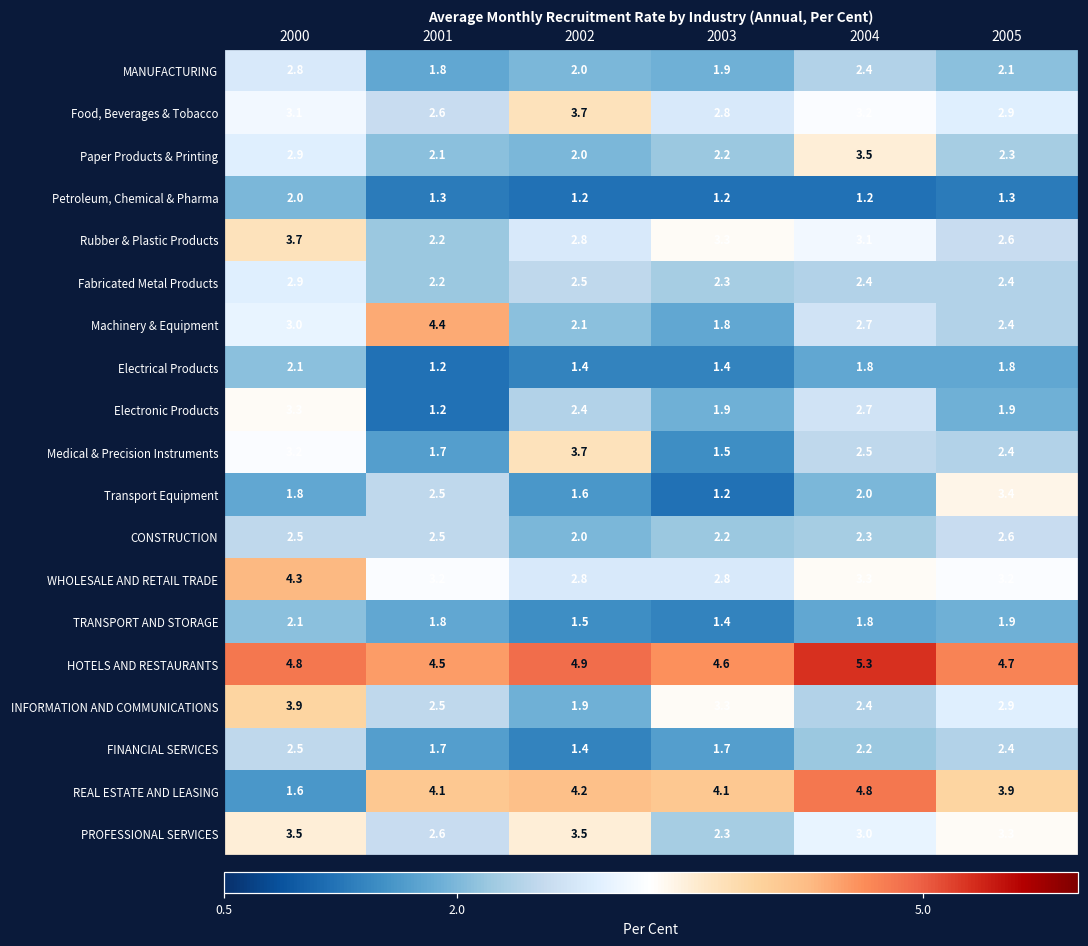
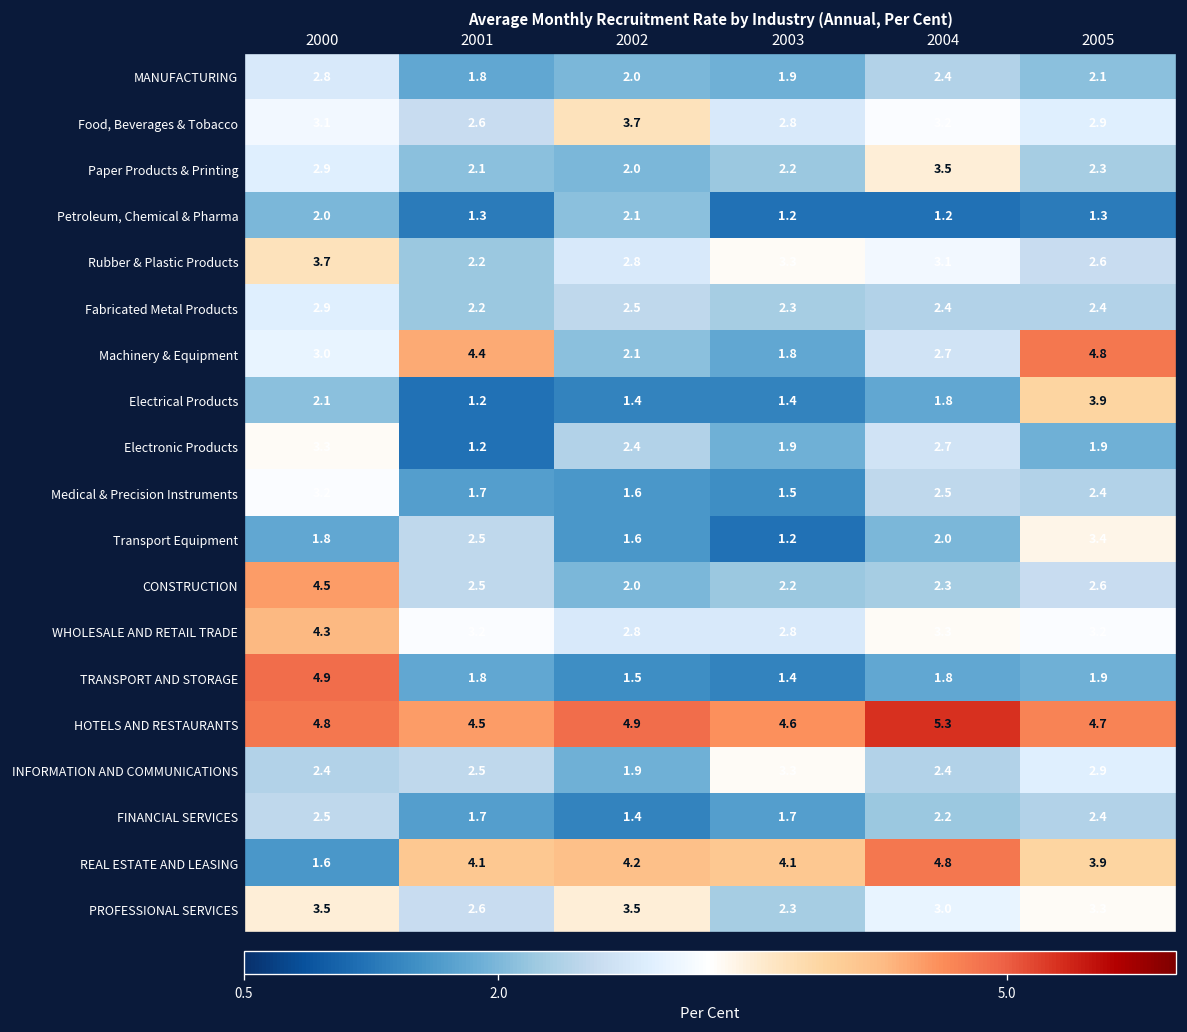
  {
    "MANUFACTURING": {
      "2001": 1.8,
      "2002": 2.0,
      "2003": 1.9,
      "2004": 2.4,
      "2005": 2.1
    },
    "Food, Beverages & Tobacco": {
      "2001": 2.6,
      "2002": 3.7
    },
    "Paper Products & Printing": {
      "2001": 2.1,
      "2002": 2.0,
      "2003": 2.2,
      "2004": 3.5,
      "2005": 2.3
    },
    "Petroleum, Chemical & Pharma": {
      "2000": 2.0,
      "2001": 1.3,
-     "2002": 1.2,
+     "2002": 2.1,
      "2003": 1.2,
      "2004": 1.2,
      "2005": 1.3
    },
    "Rubber & Plastic Products": {
      "2000": 3.7,
      "2001": 2.2,
      "2005": 2.6
    },
    "Fabricated Metal Products": {
      "2001": 2.2,
      "2002": 2.5,
      "2003": 2.3,
      "2004": 2.4,
      "2005": 2.4
    },
    "Machinery & Equipment": {
      "2001": 4.4,
      "2002": 2.1,
      "2003": 1.8,
-     "2005": 2.4
+     "2005": 4.8
    },
    "Electrical Products": {
      "2000": 2.1,
      "2001": 1.2,
      "2002": 1.4,
      "2003": 1.4,
      "2004": 1.8,
-     "2005": 1.8
+     "2005": 3.9
    },
    "Electronic Products": {
      "2001": 1.2,
      "2002": 2.4,
      "2003": 1.9,
      "2005": 1.9
    },
    "Medical & Precision Instruments": {
      "2001": 1.7,
-     "2002": 3.7,
+     "2002": 1.6,
      "2003": 1.5,
      "2004": 2.5,
      "2005": 2.4
    },
    "Transport Equipment": {
      "2000": 1.8,
      "2001": 2.5,
      "2002": 1.6,
      "2003": 1.2,
      "2004": 2.0
    },
    "CONSTRUCTION": {
-     "2000": 2.5,
+     "2000": 4.5,
      "2001": 2.5,
      "2002": 2.0,
      "2003": 2.2,
      "2004": 2.3,
      "2005": 2.6
    },
    "WHOLESALE AND RETAIL TRADE": {
      "2000": 4.3
    },
    "TRANSPORT AND STORAGE": {
-     "2000": 2.1,
+     "2000": 4.9,
      "2001": 1.8,
      "2002": 1.5,
      "2003": 1.4,
      "2004": 1.8,
      "2005": 1.9
    },
    "HOTELS AND RESTAURANTS": {
      "2000": 4.8,
      "2001": 4.5,
      "2002": 4.9,
      "2003": 4.6,
      "2004": 5.3,
      "2005": 4.7
    },
    "INFORMATION AND COMMUNICATIONS": {
-     "2000": 3.9,
+     "2000": 2.4,
      "2001": 2.5,
      "2002": 1.9,
      "2004": 2.4
    },
    "FINANCIAL SERVICES": {
      "2000": 2.5,
      "2001": 1.7,
      "2002": 1.4,
      "2003": 1.7,
      "2004": 2.2,
      "2005": 2.4
    },
    "REAL ESTATE AND LEASING": {
      "2000": 1.6,
      "2001": 4.1,
      "2002": 4.2,
      "2003": 4.1,
      "2004": 4.8,
      "2005": 3.9
    },
    "PROFESSIONAL SERVICES": {
      "2000": 3.5,
      "2001": 2.6,
      "2002": 3.5,
      "2003": 2.3
    }
  }
